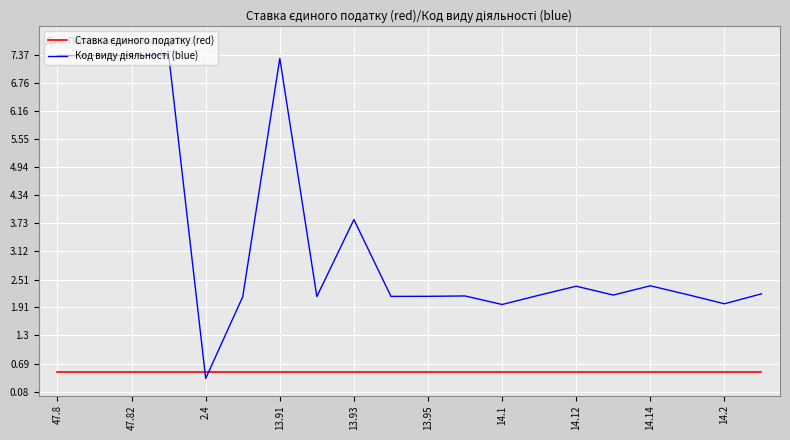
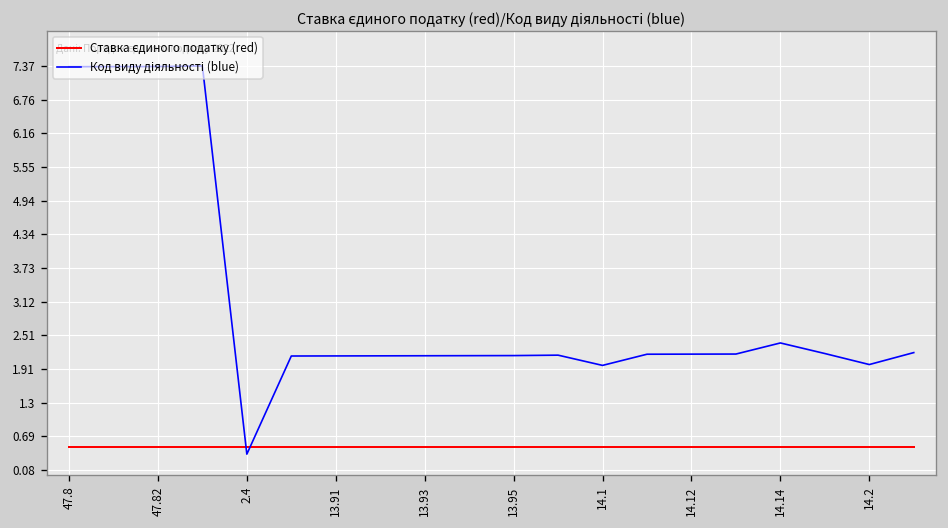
  {
    "Ставка єдиного податку (red)": {
      "47.8": 0.5,
      "47.82": 0.5,
      "2.4": 0.5,
      "13.91": 0.5,
      "13.93": 0.5,
      "13.95": 0.5,
      "14.1": 0.5,
      "14.12": 0.5,
      "14.14": 0.5,
      "14.2": 0.5
    },
    "Код виду діяльності (blue)": {
      "2.4": 0.4,
-     "13.91": 7.3,
-     "13.93": 3.8,
+     "13.91": 2.1,
+     "13.93": 2.1,
      "13.95": 2.1,
      "14.1": 2.0,
-     "14.12": 2.4,
+     "14.12": 2.2,
      "14.14": 2.4,
      "14.2": 2.0
    }
  }
